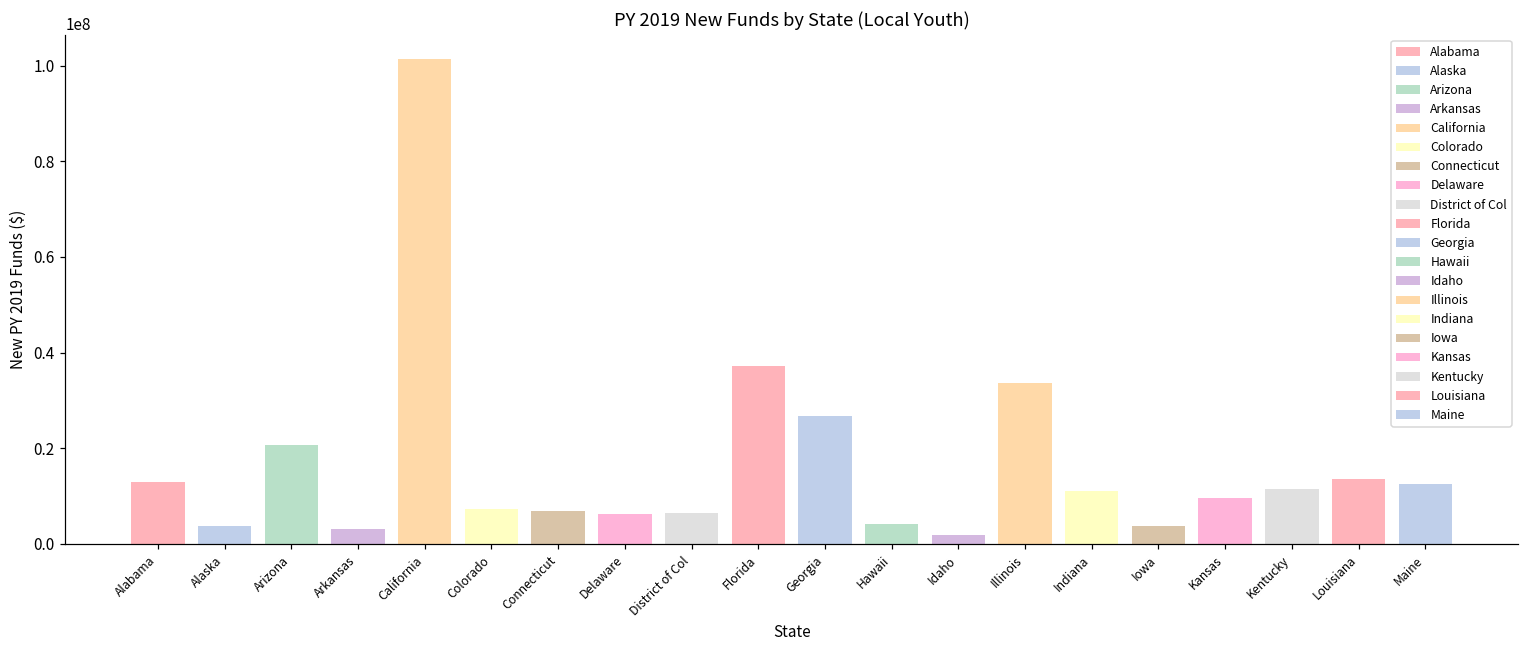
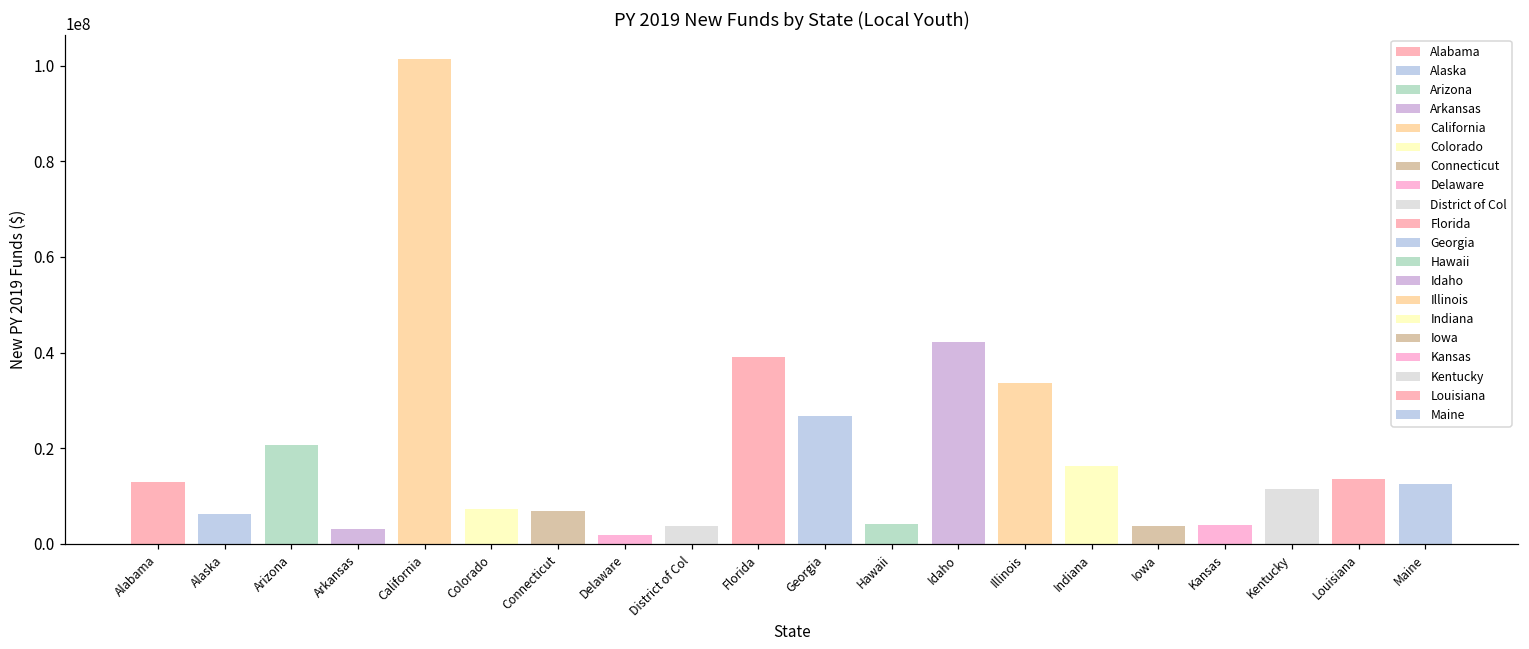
  {
    "Alabama": 13000000,
-   "Alaska": 4000000,
+   "Alaska": 6000000,
    "Arizona": 21000000,
    "Arkansas": 3000000,
    "California": 101000000,
    "Colorado": 7000000,
    "Connecticut": 7000000,
-   "Delaware": 6000000,
-   "District of Col": 6000000,
-   "Florida": 37000000,
+   "Delaware": 2000000,
+   "District of Col": 4000000,
+   "Florida": 39000000,
    "Georgia": 27000000,
    "Hawaii": 4000000,
-   "Idaho": 2000000,
+   "Idaho": 42000000,
    "Illinois": 34000000,
-   "Indiana": 11000000,
+   "Indiana": 16000000,
    "Iowa": 4000000,
-   "Kansas": 10000000,
+   "Kansas": 4000000,
    "Kentucky": 11000000,
    "Louisiana": 14000000,
    "Maine": 12000000
  }
